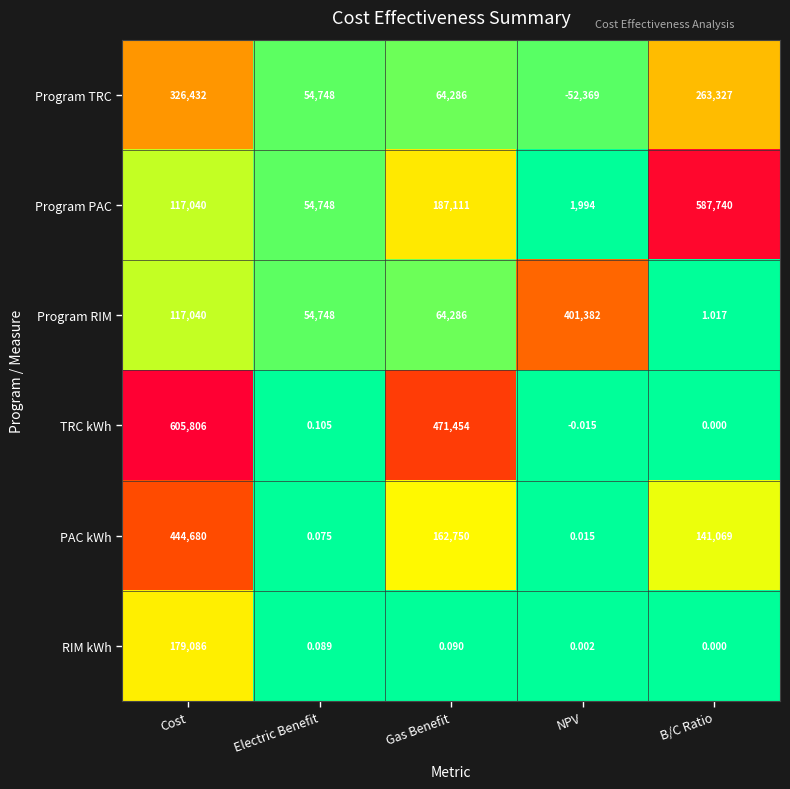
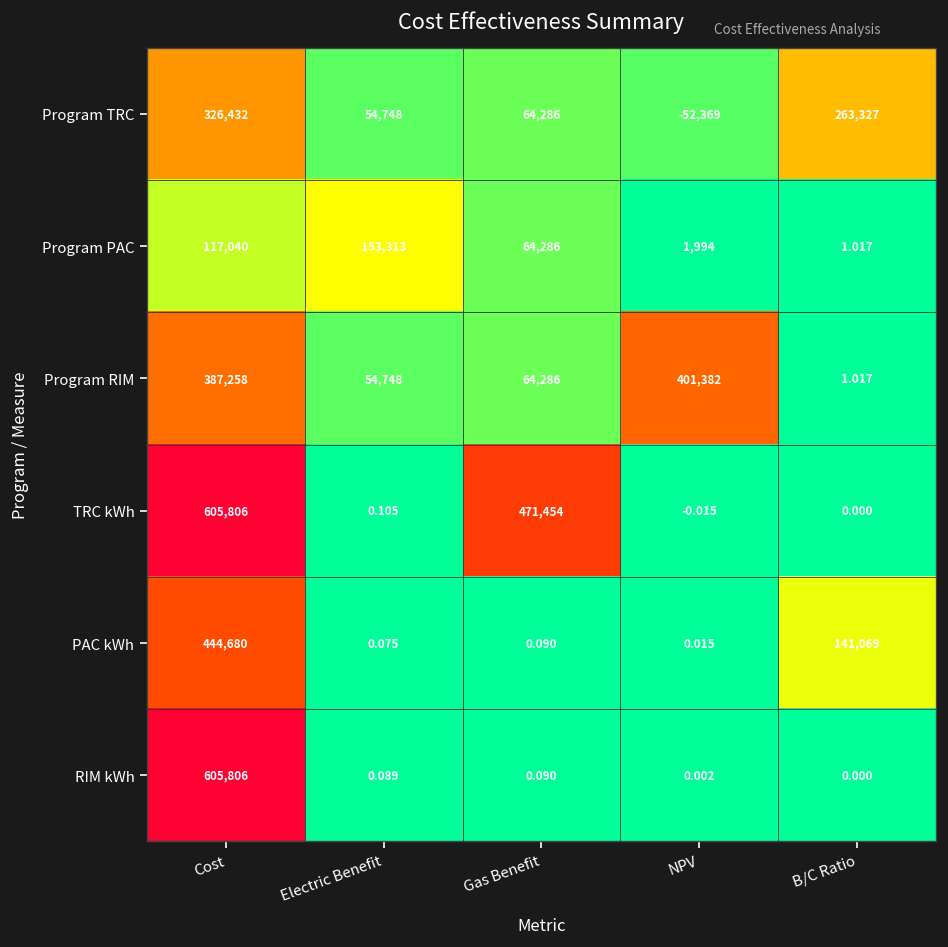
  {
    "Program TRC": {
      "Cost": "326,432",
      "Electric Benefit": "54,748",
      "Gas Benefit": "64,286",
      "NPV": "-52,369",
      "B/C Ratio": "263,327"
    },
    "Program PAC": {
      "Cost": "117,040",
-     "Electric Benefit": "54,748",
-     "Gas Benefit": "187,111",
+     "Electric Benefit": "153,313",
+     "Gas Benefit": "64,286",
      "NPV": "1,994",
-     "B/C Ratio": "587,740"
+     "B/C Ratio": "1.017"
    },
    "Program RIM": {
-     "Cost": "117,040",
+     "Cost": "387,258",
      "Electric Benefit": "54,748",
      "Gas Benefit": "64,286",
      "NPV": "401,382",
      "B/C Ratio": "1.017"
    },
    "TRC kWh": {
      "Cost": "605,806",
      "Electric Benefit": "0.105",
      "Gas Benefit": "471,454",
      "NPV": "-0.015",
      "B/C Ratio": "0.000"
    },
    "PAC kWh": {
      "Cost": "444,680",
      "Electric Benefit": "0.075",
-     "Gas Benefit": "162,750",
+     "Gas Benefit": "0.090",
      "NPV": "0.015",
      "B/C Ratio": "141,069"
    },
    "RIM kWh": {
-     "Cost": "179,086",
+     "Cost": "605,806",
      "Electric Benefit": "0.089",
      "Gas Benefit": "0.090",
      "NPV": "0.002",
      "B/C Ratio": "0.000"
    }
  }
